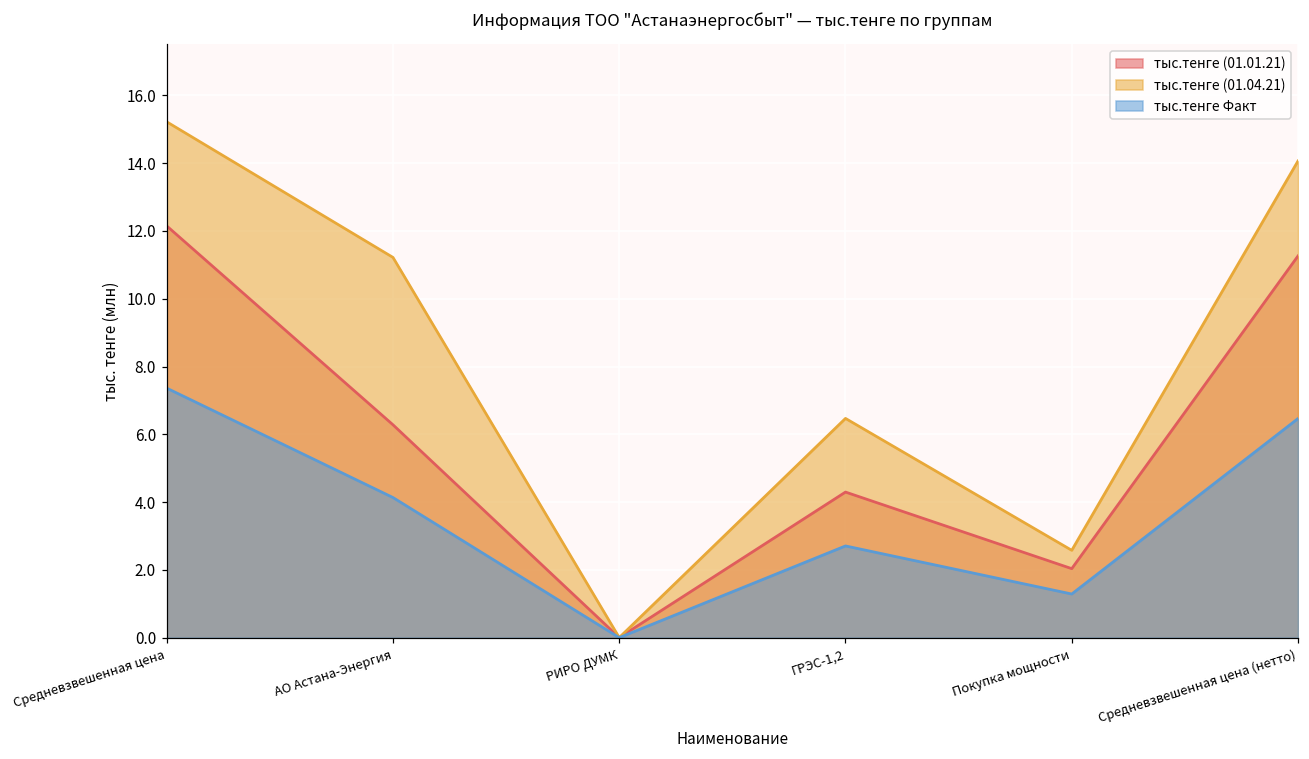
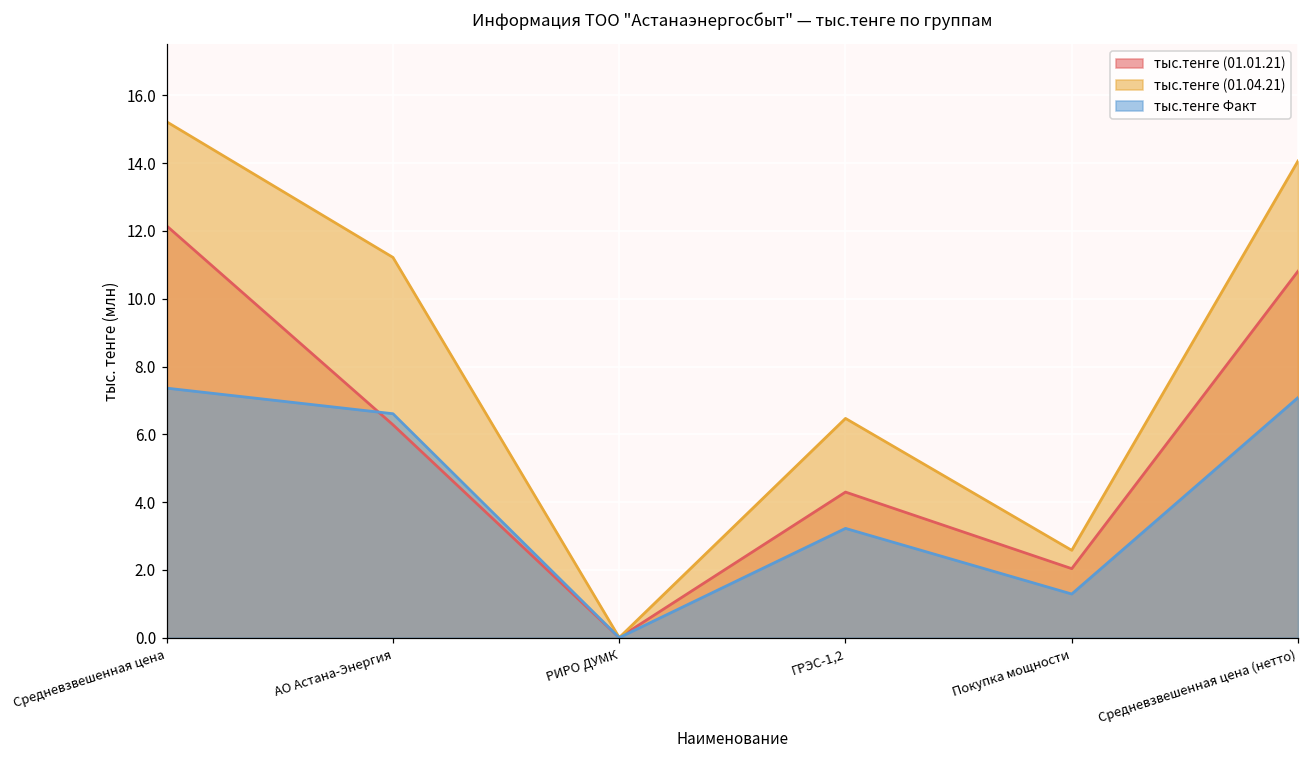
  {
    "тыс.тенге (01.01.21)": {
      "Средневзвешенная цена": 12.1,
      "АО Астана-Энергия": 6.3,
      "ГРЭС-1,2": 4.3,
      "Покупка мощности": 2.0,
-     "Средневзвешенная цена (нетто)": 11.3
+     "Средневзвешенная цена (нетто)": 10.8
    },
    "тыс.тенге (01.04.21)": {
      "Средневзвешенная цена": 15.2,
      "АО Астана-Энергия": 11.2,
      "ГРЭС-1,2": 6.5,
      "Покупка мощности": 2.6,
      "Средневзвешенная цена (нетто)": 14.1
    },
    "тыс.тенге Факт": {
      "Средневзвешенная цена": 7.4,
-     "АО Астана-Энергия": 4.1,
-     "ГРЭС-1,2": 2.7,
+     "АО Астана-Энергия": 6.6,
+     "ГРЭС-1,2": 3.2,
      "Покупка мощности": 1.3,
-     "Средневзвешенная цена (нетто)": 6.5
+     "Средневзвешенная цена (нетто)": 7.1
    }
  }
